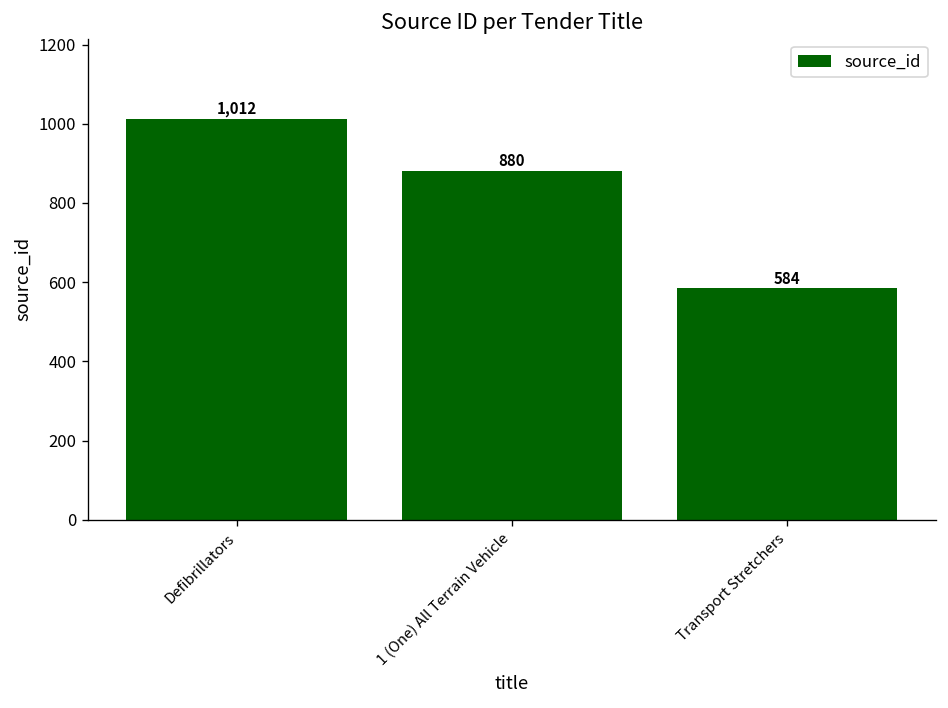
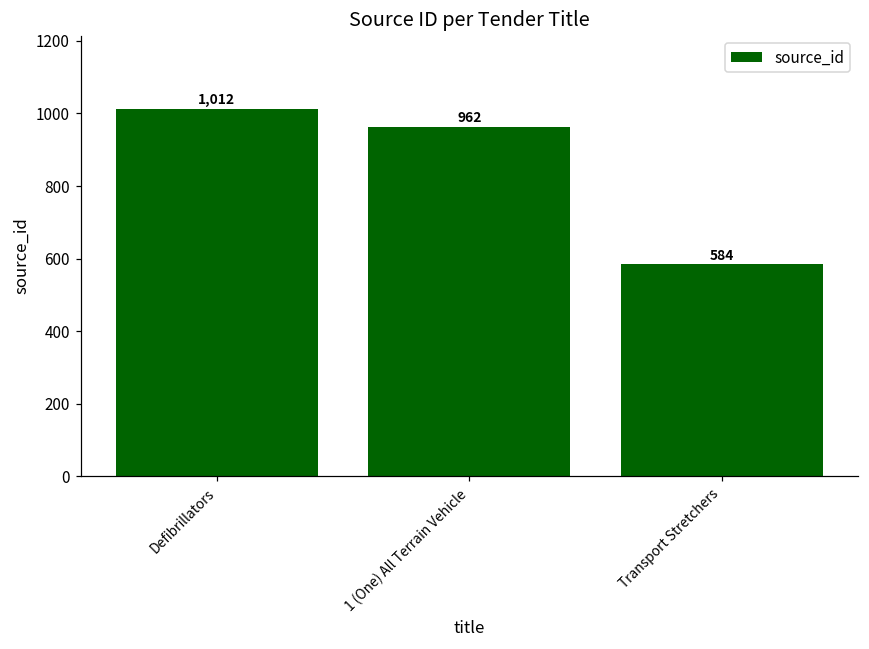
  {
    "Defibrillators": "1,012",
-   "1 (One) All Terrain Vehicle": "880",
+   "1 (One) All Terrain Vehicle": "962",
    "Transport Stretchers": "584"
  }
